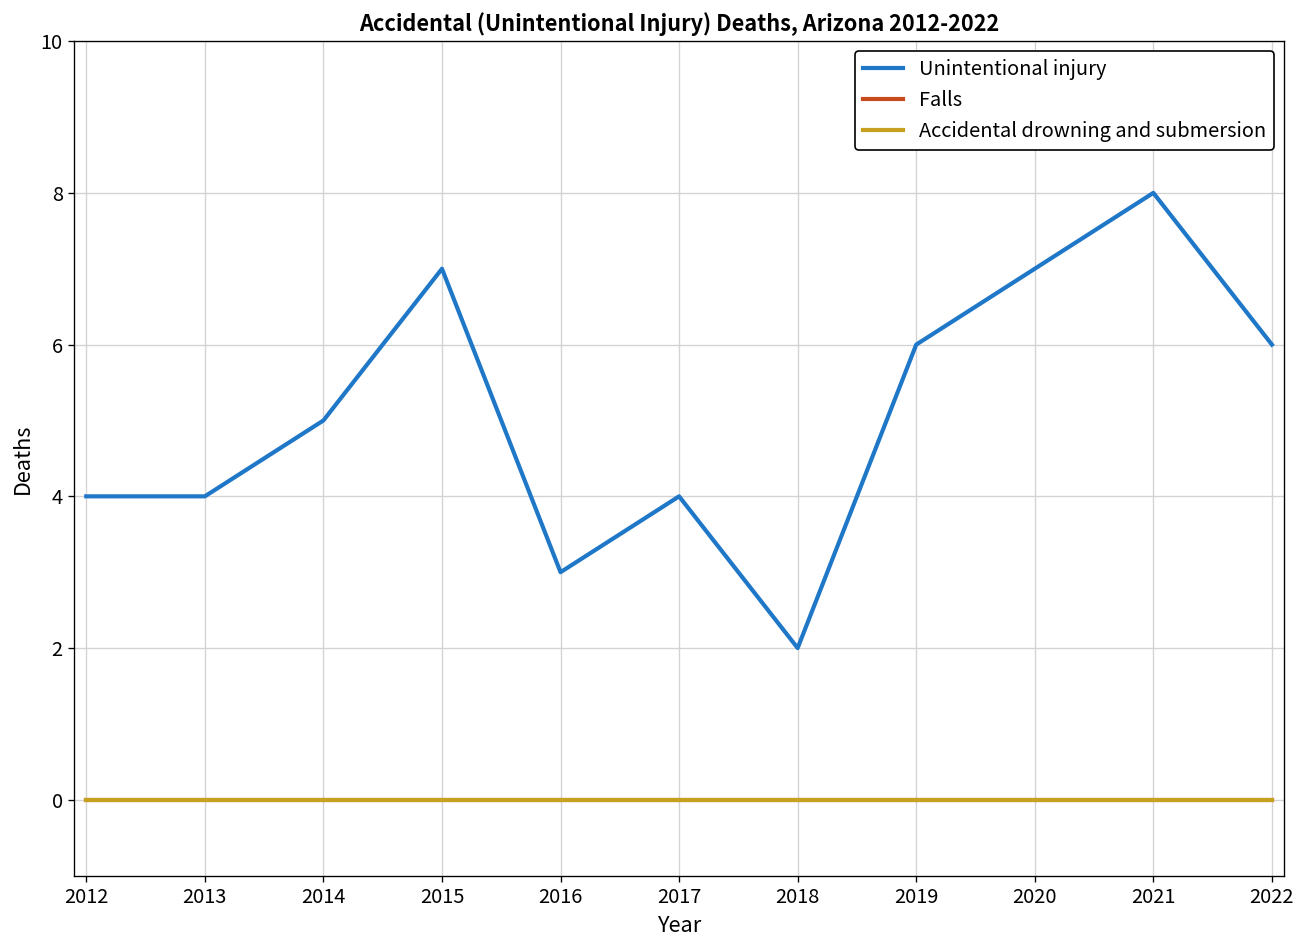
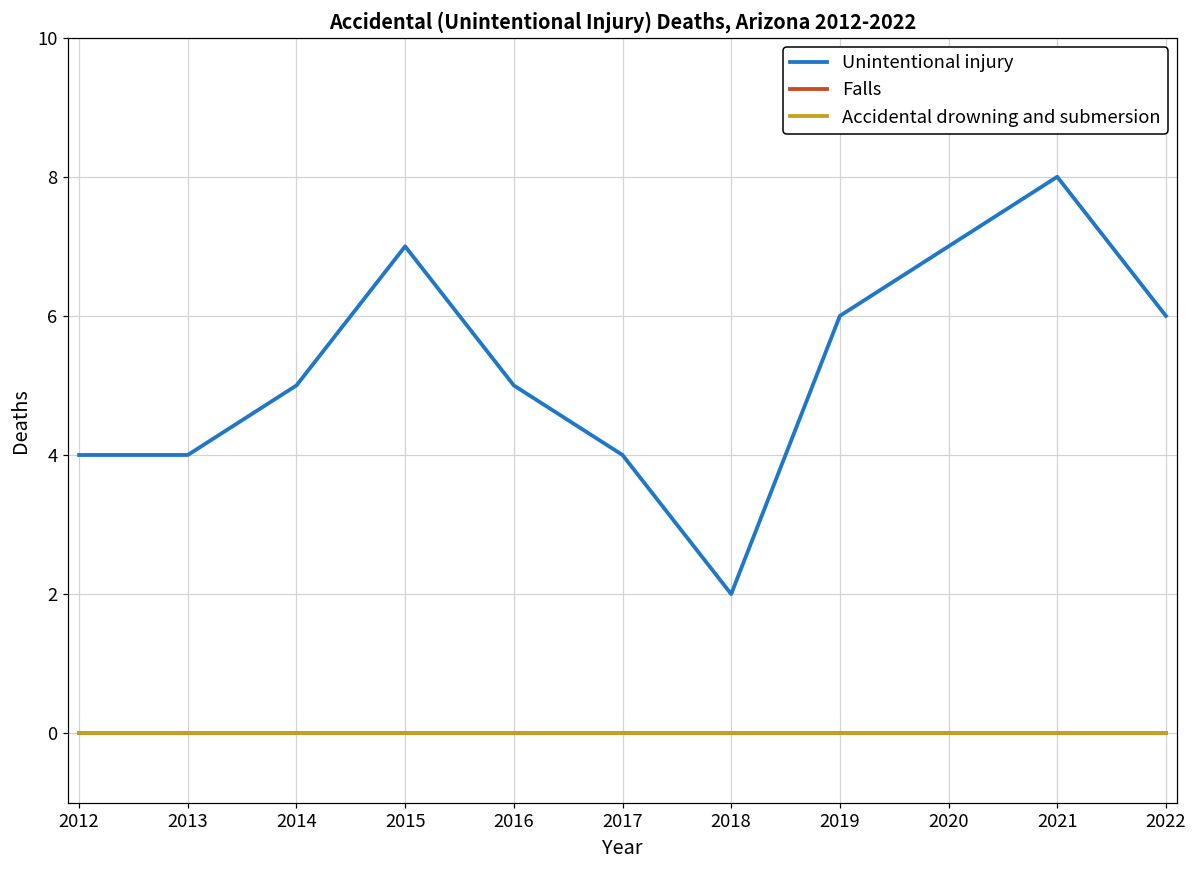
  {
    "Unintentional injury": {
      "2012": 4,
      "2013": 4,
      "2014": 5,
      "2015": 7,
-     "2016": 3,
+     "2016": 5,
      "2017": 4,
      "2018": 2,
      "2019": 6,
      "2020": 7,
      "2021": 8,
      "2022": 6
    },
    "Accidental drowning and submersion": {
      "2012": 0,
      "2013": 0,
      "2014": 0,
      "2015": 0,
      "2016": 0,
      "2017": 0,
      "2018": 0,
      "2019": 0,
      "2020": 0,
      "2021": 0,
      "2022": 0
    }
  }
